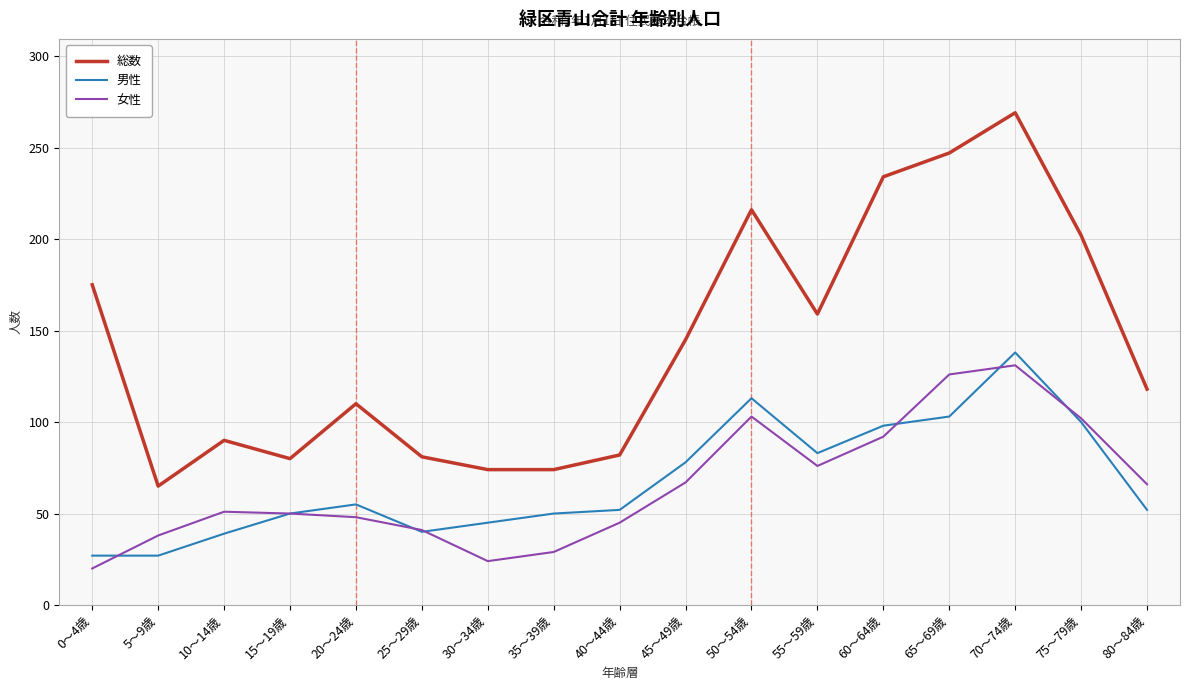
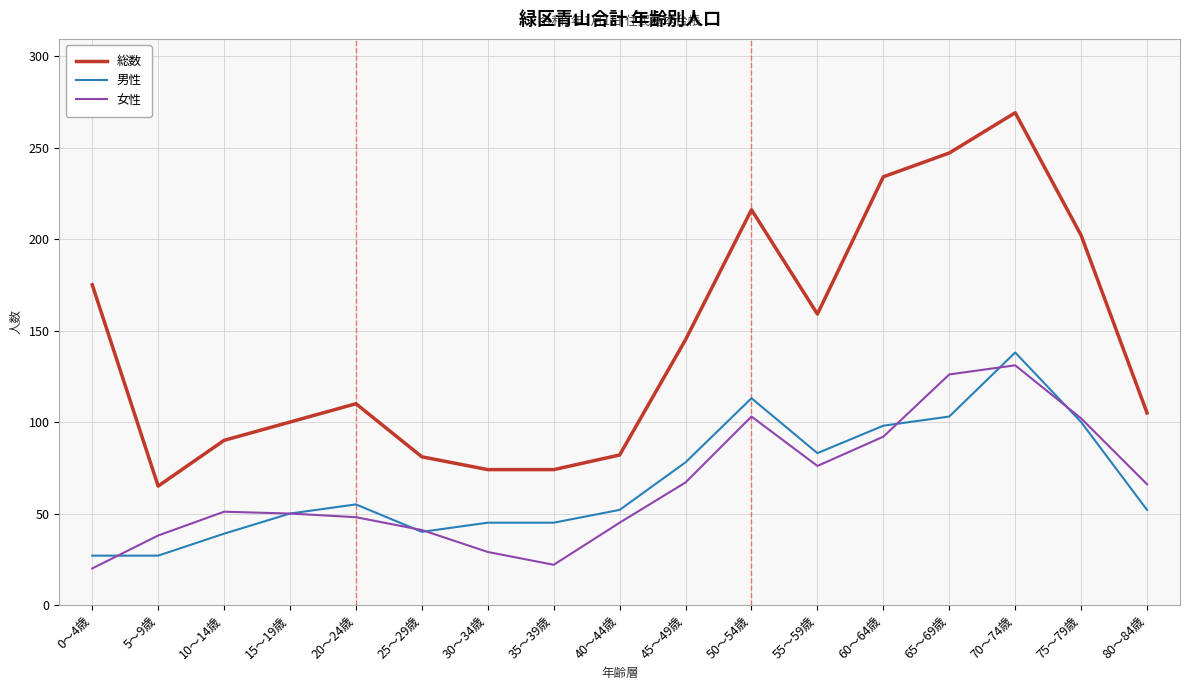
  {
    "総数": {
      "0～4歳": 175,
      "5～9歳": 65,
      "10～14歳": 90,
-     "15～19歳": 80,
+     "15～19歳": 100,
      "20～24歳": 110,
      "25～29歳": 81,
      "30～34歳": 74,
      "35～39歳": 74,
      "40～44歳": 82,
      "45～49歳": 145,
      "50～54歳": 216,
      "55～59歳": 159,
      "60～64歳": 234,
      "65～69歳": 247,
      "70～74歳": 269,
      "75～79歳": 202,
-     "80～84歳": 118
+     "80～84歳": 105
    },
    "男性": {
      "0～4歳": 27,
      "5～9歳": 27,
      "10～14歳": 39,
      "20～24歳": 55,
      "30～34歳": 45,
-     "35～39歳": 50,
+     "35～39歳": 45,
      "40～44歳": 52,
      "45～49歳": 78,
      "50～54歳": 113,
      "55～59歳": 83,
      "60～64歳": 98,
      "65～69歳": 103,
      "70～74歳": 138,
      "75～79歳": 100,
      "80～84歳": 52
    },
    "女性": {
      "0～4歳": 20,
      "5～9歳": 38,
      "10～14歳": 51,
      "20～24歳": 48,
-     "30～34歳": 24,
-     "35～39歳": 29,
+     "30～34歳": 29,
+     "35～39歳": 22,
      "40～44歳": 45,
      "45～49歳": 67,
      "50～54歳": 103,
      "55～59歳": 76,
      "60～64歳": 92,
      "65～69歳": 126,
      "70～74歳": 131,
      "75～79歳": 102,
      "80～84歳": 66
    }
  }
